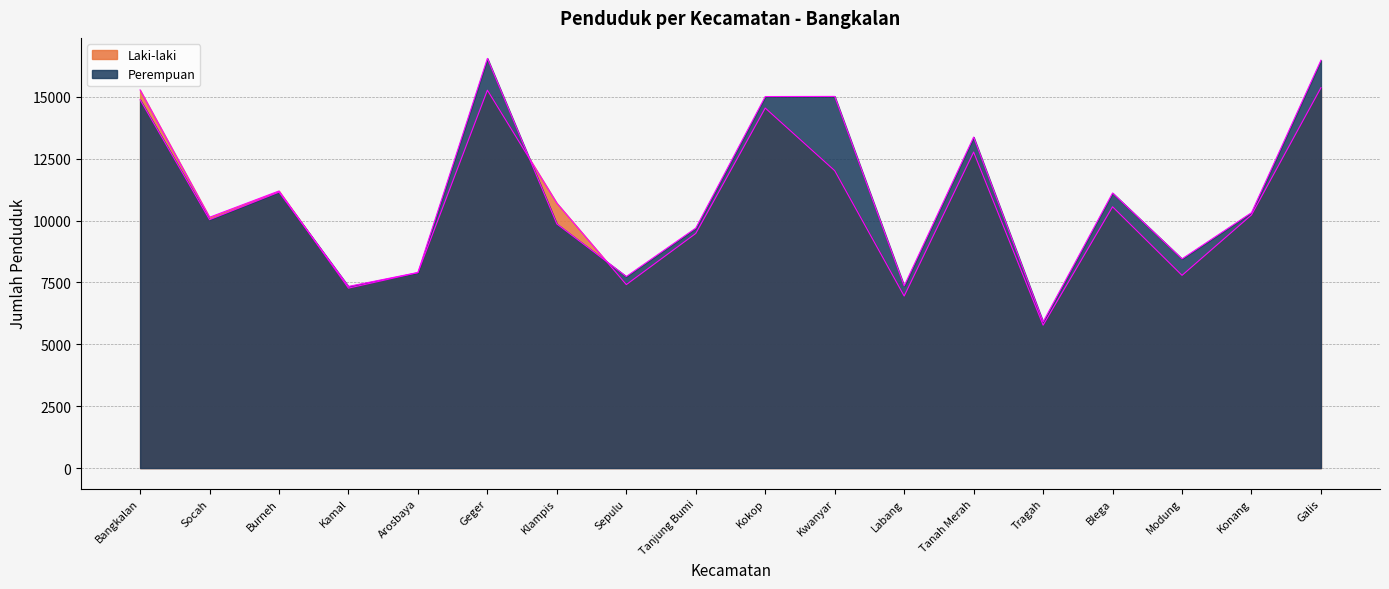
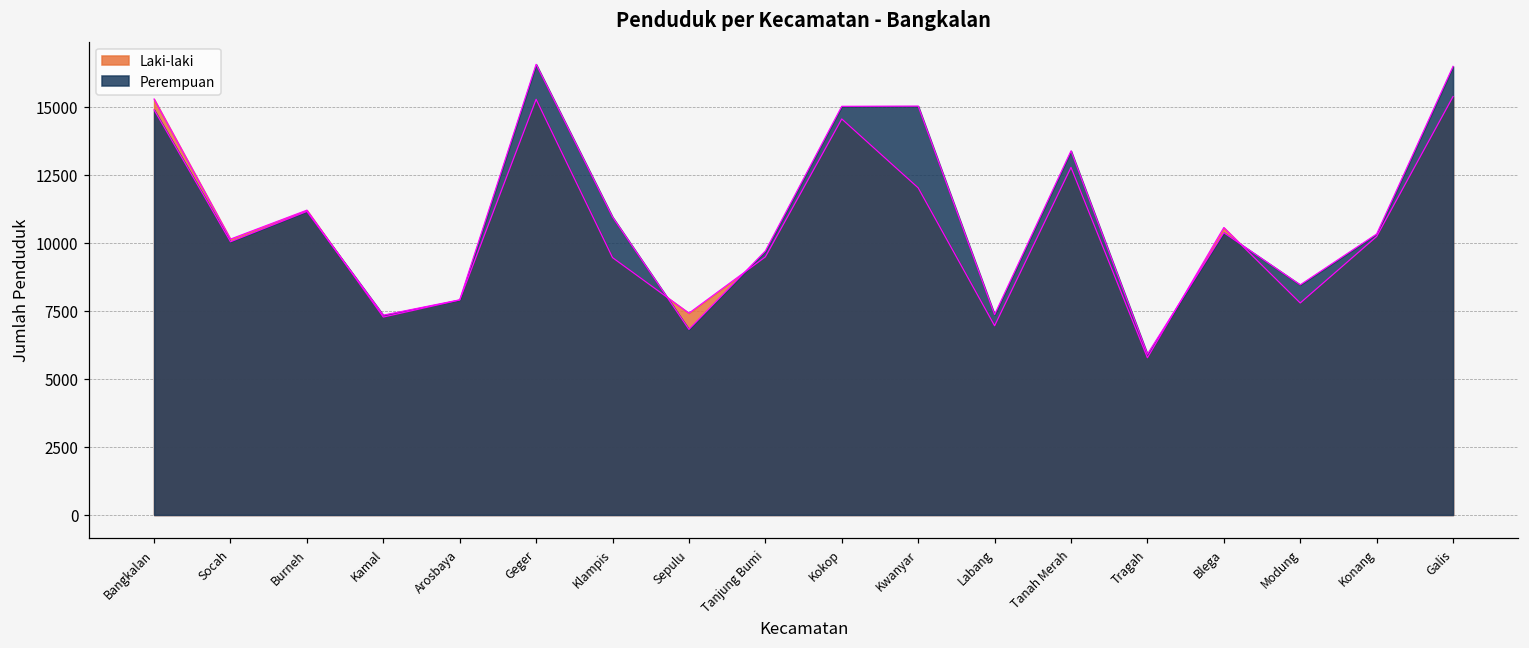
  {
    "Laki-laki": {
      "Bangkalan": 15300,
      "Geger": 15300,
-     "Klampis": 10700,
+     "Klampis": 9500,
      "Sepulu": 7400,
      "Tanjung Bumi": 9500,
      "Kokop": 14500,
      "Kwanyar": 12000,
      "Labang": 7000,
      "Tanah Merah": 12800,
      "Tragah": 5800,
      "Blega": 10600,
      "Modung": 7800,
      "Galis": 15400
    },
    "Perempuan": {
      "Bangkalan": 14900,
      "Geger": 16600,
-     "Klampis": 9900,
-     "Sepulu": 7700,
+     "Klampis": 10900,
+     "Sepulu": 6800,
      "Tanjung Bumi": 9700,
      "Kokop": 15000,
      "Kwanyar": 15000,
      "Labang": 7400,
      "Tanah Merah": 13400,
      "Tragah": 5900,
-     "Blega": 11100,
+     "Blega": 10400,
      "Modung": 8500,
      "Galis": 16500
    }
  }
